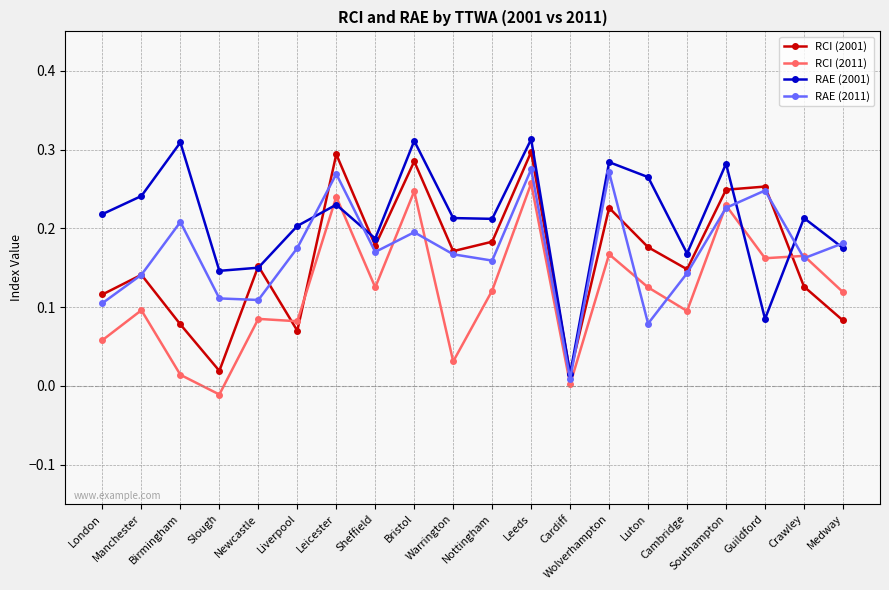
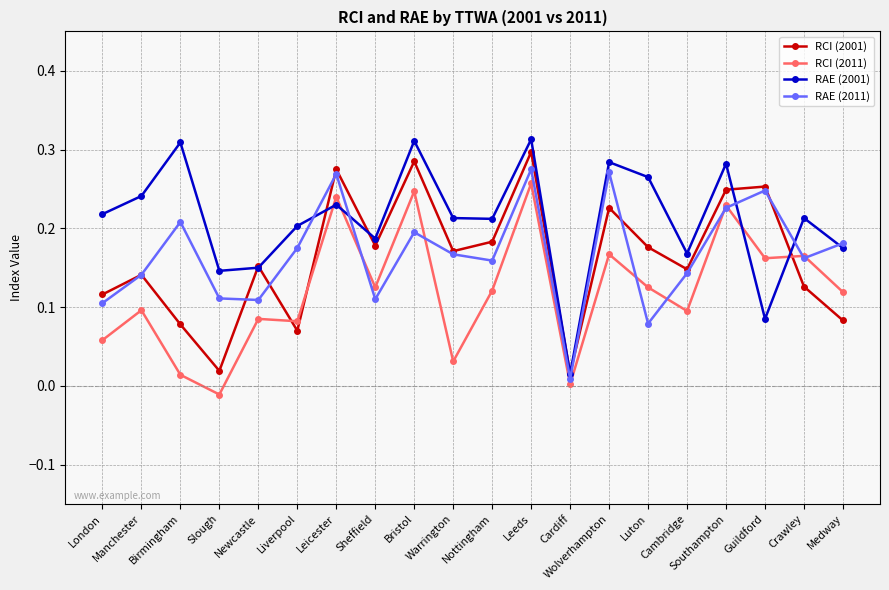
  {
    "RCI (2001)": {
      "London": 0.12,
      "Birmingham": 0.08,
      "Slough": 0.02,
      "Liverpool": 0.07,
-     "Leicester": 0.29,
+     "Leicester": 0.28,
      "Sheffield": 0.18,
      "Bristol": 0.29,
      "Warrington": 0.17,
      "Nottingham": 0.18,
      "Leeds": 0.30,
      "Wolverhampton": 0.23,
      "Luton": 0.18,
      "Cambridge": 0.15,
      "Southampton": 0.25,
      "Guildford": 0.25,
      "Crawley": 0.13,
      "Medway": 0.08
    },
    "RCI (2011)": {
      "London": 0.06,
      "Manchester": 0.10,
      "Birmingham": 0.01,
      "Slough": -0.01,
      "Newcastle": 0.09,
      "Liverpool": 0.08,
      "Leicester": 0.24,
      "Sheffield": 0.13,
      "Bristol": 0.25,
      "Warrington": 0.03,
      "Nottingham": 0.12,
      "Leeds": 0.26,
      "Cardiff": 0.00,
      "Wolverhampton": 0.17,
      "Luton": 0.13,
      "Cambridge": 0.10,
      "Guildford": 0.16,
      "Medway": 0.12
    },
    "RAE (2001)": {
      "London": 0.22,
      "Manchester": 0.24,
      "Birmingham": 0.31,
      "Slough": 0.15,
      "Liverpool": 0.20,
      "Leicester": 0.23,
      "Sheffield": 0.19,
      "Bristol": 0.31,
      "Warrington": 0.21,
      "Nottingham": 0.21,
      "Leeds": 0.31,
      "Wolverhampton": 0.28,
      "Luton": 0.27,
      "Cambridge": 0.17,
      "Southampton": 0.28,
      "Guildford": 0.09,
      "Crawley": 0.21,
      "Medway": 0.18
    },
    "RAE (2011)": {
      "London": 0.11,
      "Birmingham": 0.21,
      "Slough": 0.11,
      "Newcastle": 0.11,
      "Liverpool": 0.18,
      "Leicester": 0.27,
-     "Sheffield": 0.17,
+     "Sheffield": 0.11,
      "Bristol": 0.20,
      "Warrington": 0.17,
      "Nottingham": 0.16,
      "Leeds": 0.28,
      "Cardiff": 0.01,
      "Wolverhampton": 0.27,
      "Luton": 0.08,
      "Cambridge": 0.14,
      "Guildford": 0.25,
      "Medway": 0.18
    }
  }
